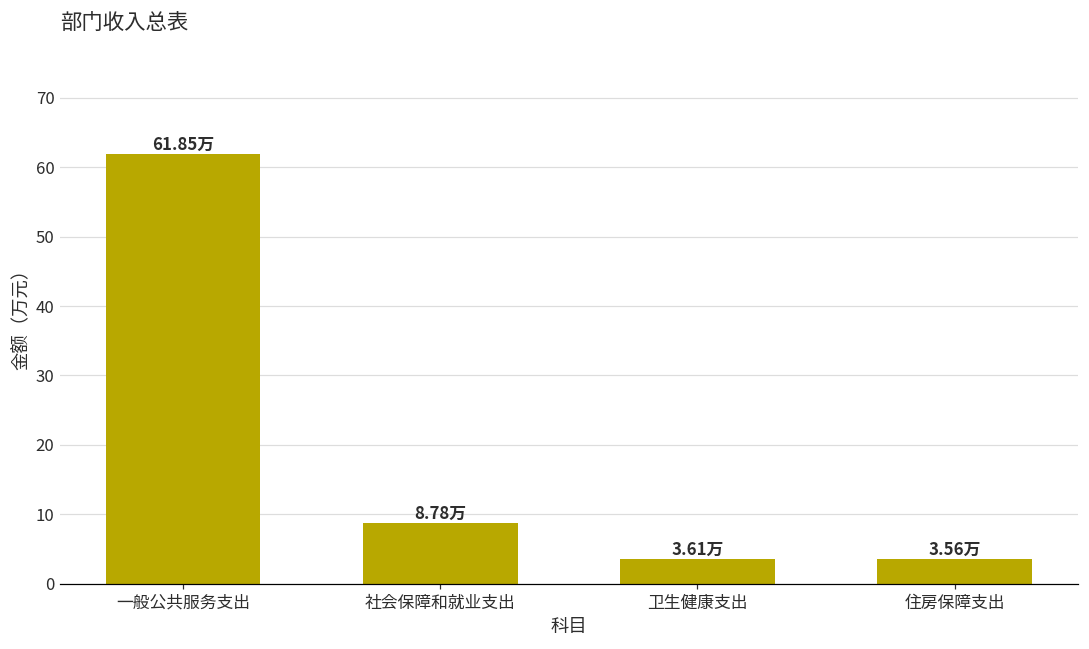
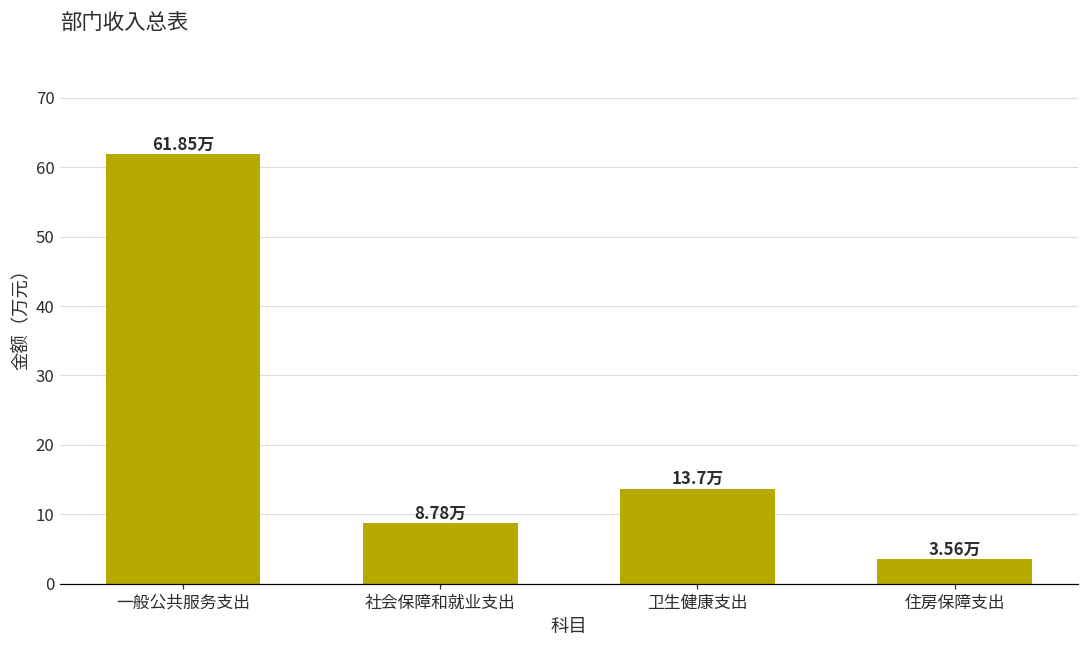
  {
    "一般公共服务支出": "61.85万",
    "社会保障和就业支出": "8.78万",
-   "卫生健康支出": "3.61万",
+   "卫生健康支出": "13.7万",
    "住房保障支出": "3.56万"
  }
